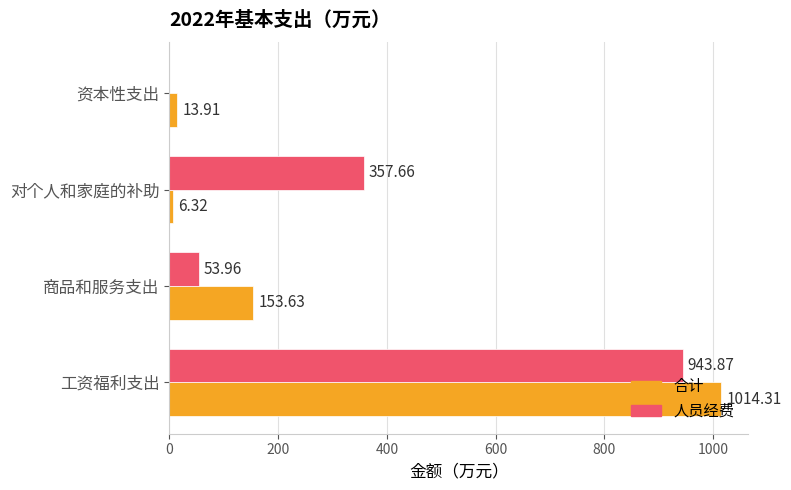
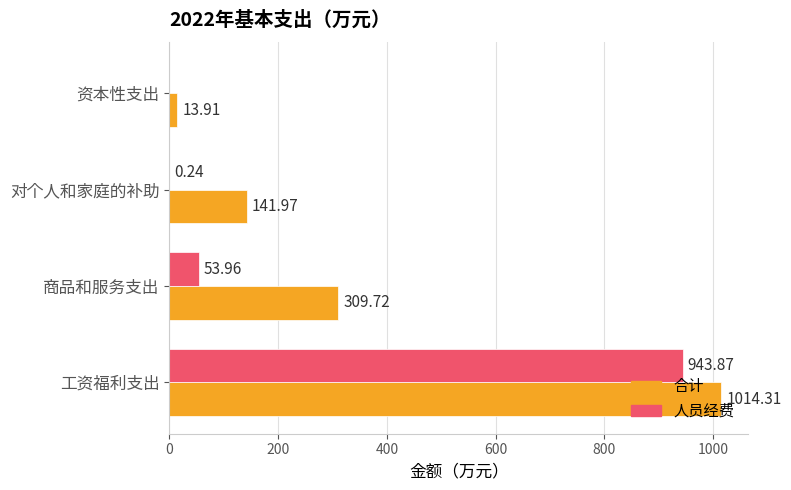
  {
    "合计": {
      "资本性支出": 13.91,
-     "对个人和家庭的补助": 6.32,
-     "商品和服务支出": 153.63,
+     "对个人和家庭的补助": 141.97,
+     "商品和服务支出": 309.72,
      "工资福利支出": 1014.31
    },
    "人员经费": {
-     "对个人和家庭的补助": 357.66,
+     "对个人和家庭的补助": 0.24,
      "商品和服务支出": 53.96,
      "工资福利支出": 943.87
    }
  }
